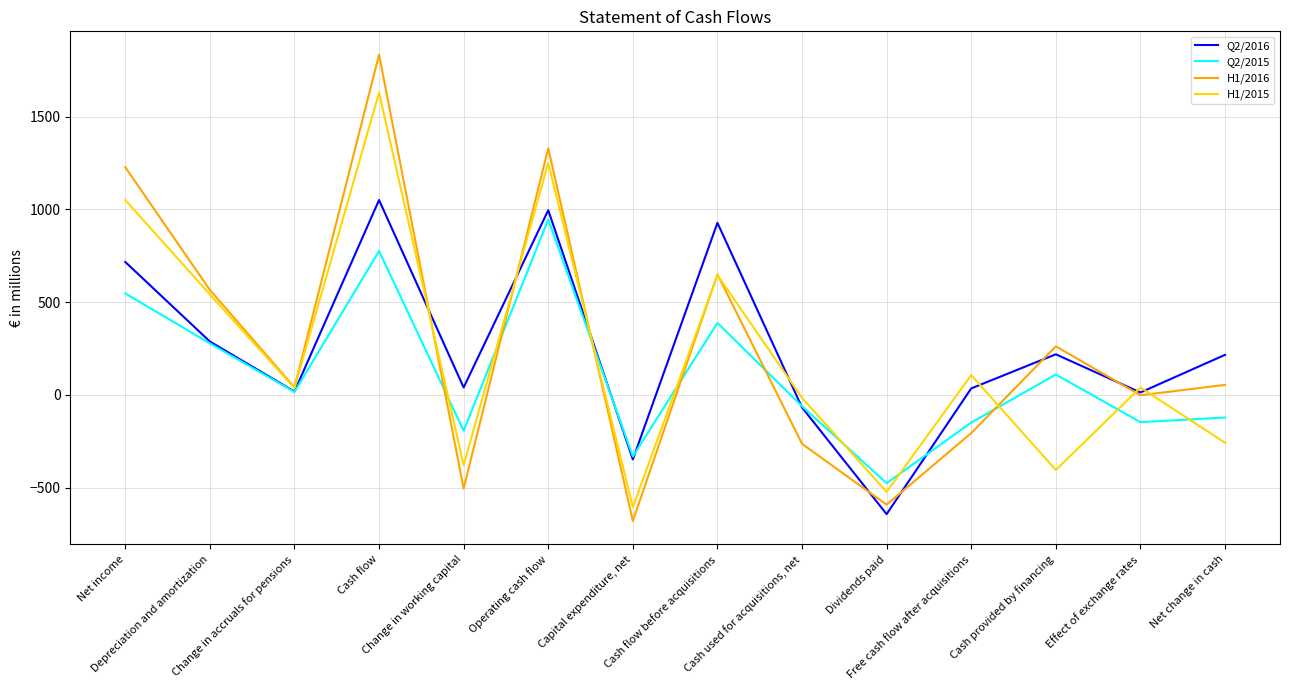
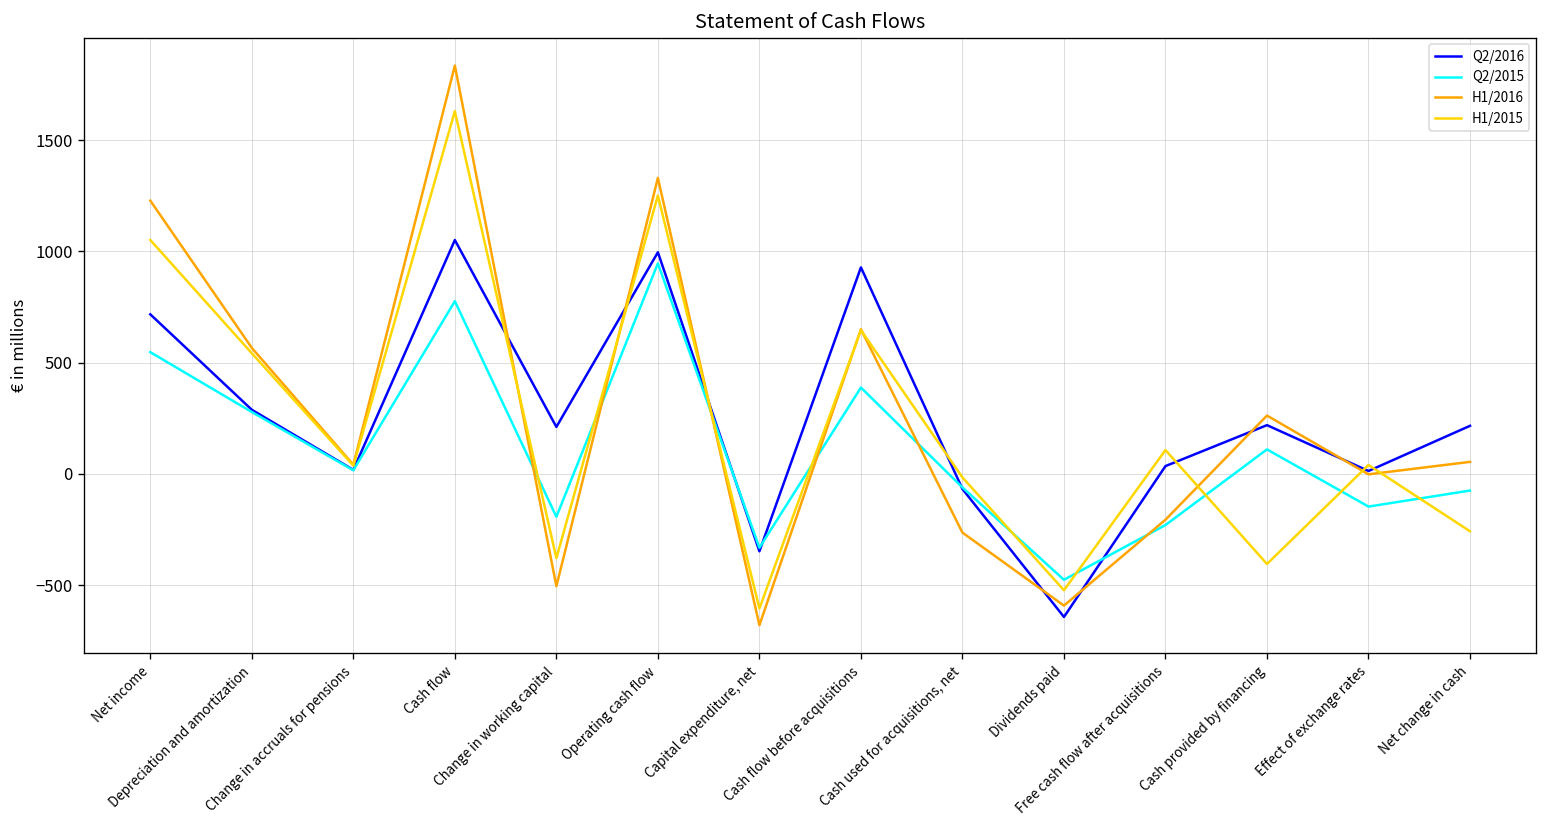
  {
    "Q2/2016": {
      "Net income": 720,
      "Cash flow": 1050,
-     "Change in working capital": 40,
+     "Change in working capital": 210,
      "Operating cash flow": 1000,
      "Capital expenditure, net": -350,
      "Cash flow before acquisitions": 930,
      "Dividends paid": -640,
      "Free cash flow after acquisitions": 40,
      "Cash provided by financing": 220,
      "Effect of exchange rates": 10,
      "Net change in cash": 220
    },
    "Q2/2015": {
      "Net income": 550,
      "Cash flow": 780,
      "Change in working capital": -190,
      "Operating cash flow": 950,
      "Capital expenditure, net": -330,
      "Cash flow before acquisitions": 390,
      "Dividends paid": -480,
-     "Free cash flow after acquisitions": -150,
+     "Free cash flow after acquisitions": -230,
      "Cash provided by financing": 110,
      "Effect of exchange rates": -150,
-     "Net change in cash": -120
+     "Net change in cash": -80
    }
  }
